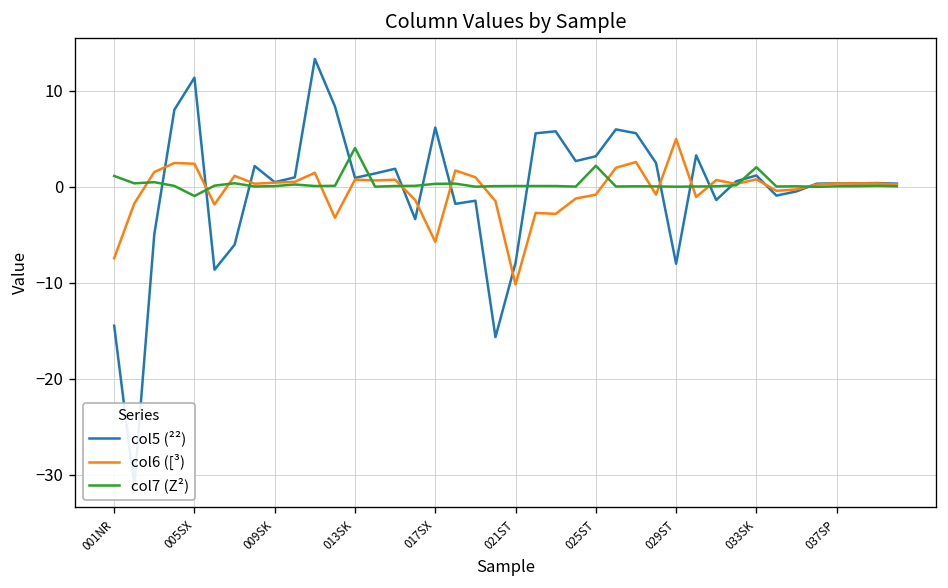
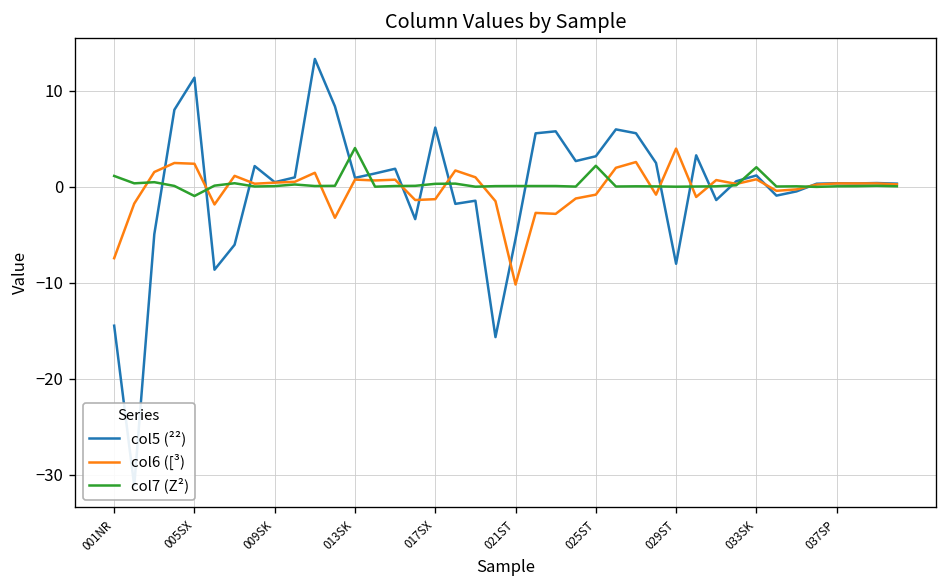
  {
    "col5 (²²)": {
      "001NR": -14,
      "005SX": 11,
      "017SX": 6,
-     "021ST": -8,
+     "021ST": -5,
      "025ST": 3,
      "029ST": -8,
      "033SK": 1
    },
    "col6 ([³)": {
      "001NR": -7,
      "005SX": 2,
-     "017SX": -6,
+     "017SX": -1,
      "021ST": -10,
      "025ST": -1,
-     "029ST": 5,
+     "029ST": 4,
      "033SK": 1
    },
    "col7 (Z²)": {
      "001NR": 1,
      "005SX": -1,
      "009SK": 0,
      "013SK": 4,
      "017SX": 0,
      "021ST": 0,
      "025ST": 2,
      "029ST": 0,
      "033SK": 2
    }
  }
